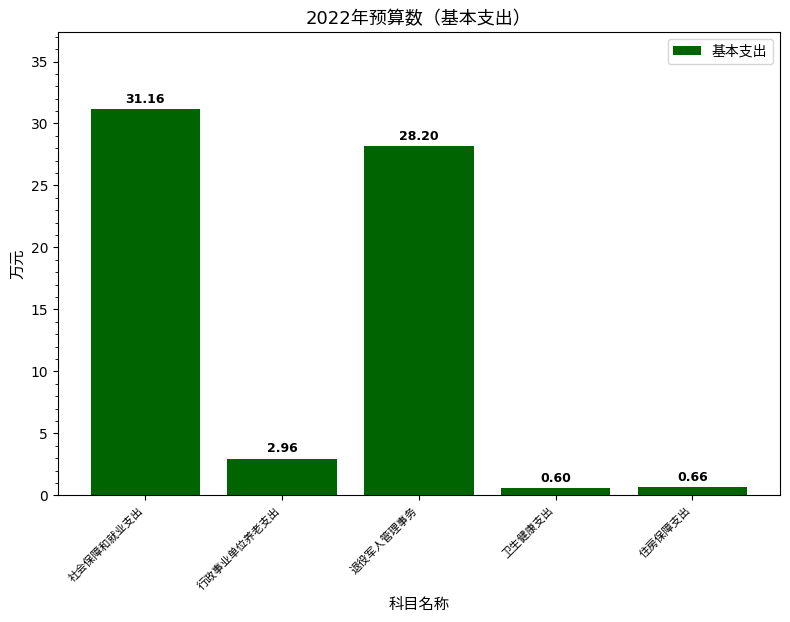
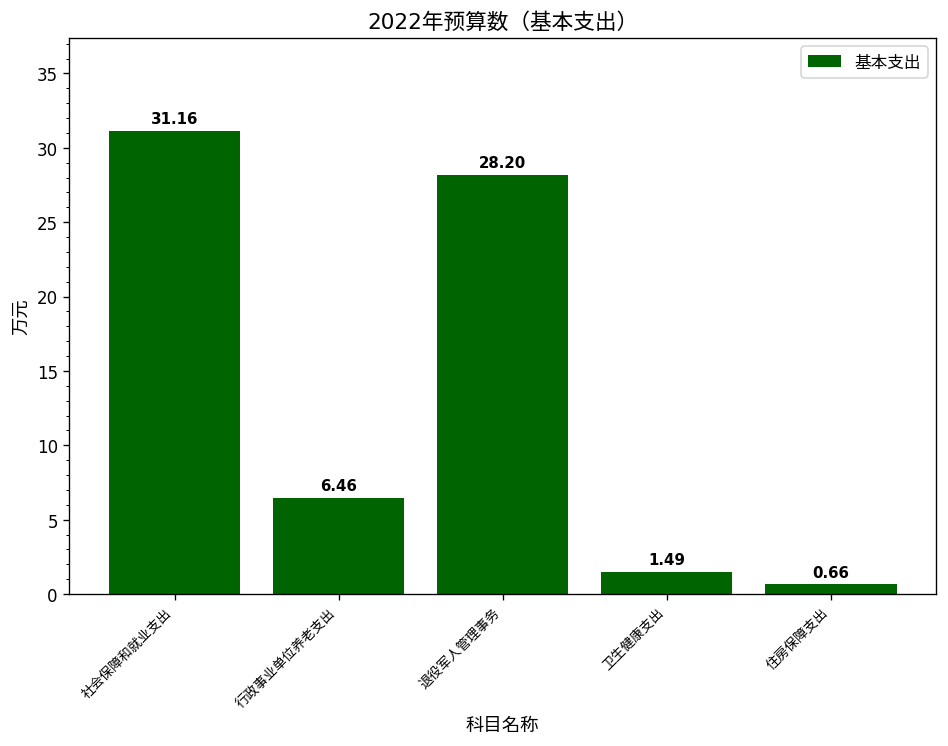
  {
    "社会保障和就业支出": 31.16,
-   "行政事业单位养老支出": 2.96,
+   "行政事业单位养老支出": 6.46,
    "退役军人管理事务": 28.20,
-   "卫生健康支出": 0.60,
+   "卫生健康支出": 1.49,
    "住房保障支出": 0.66
  }
